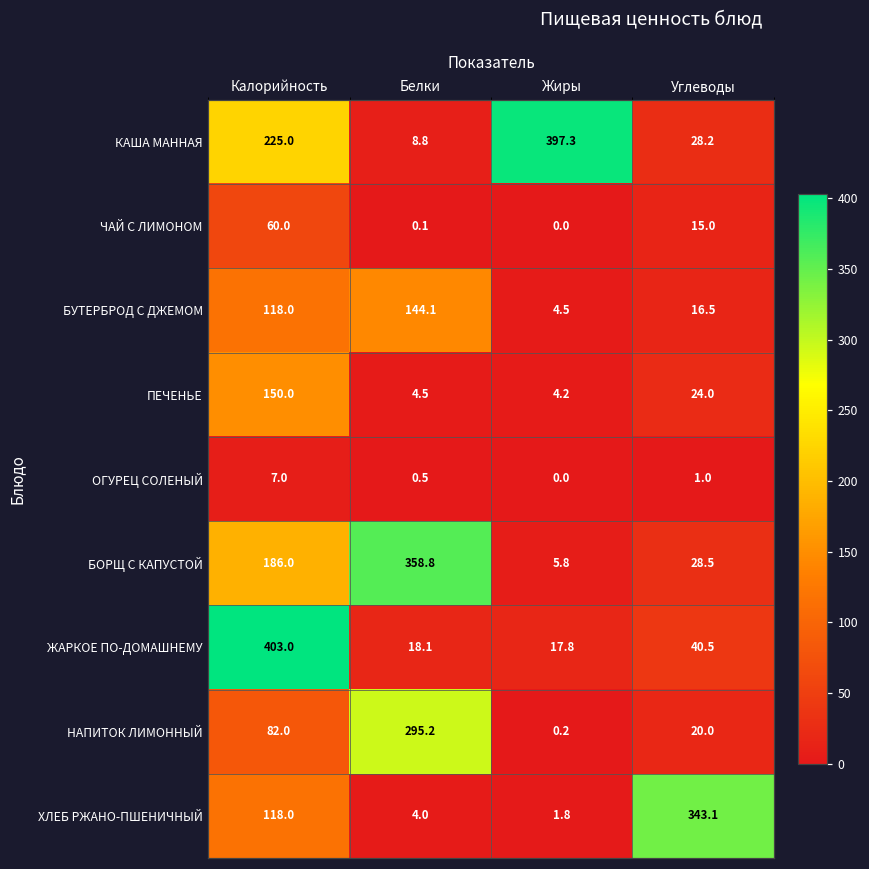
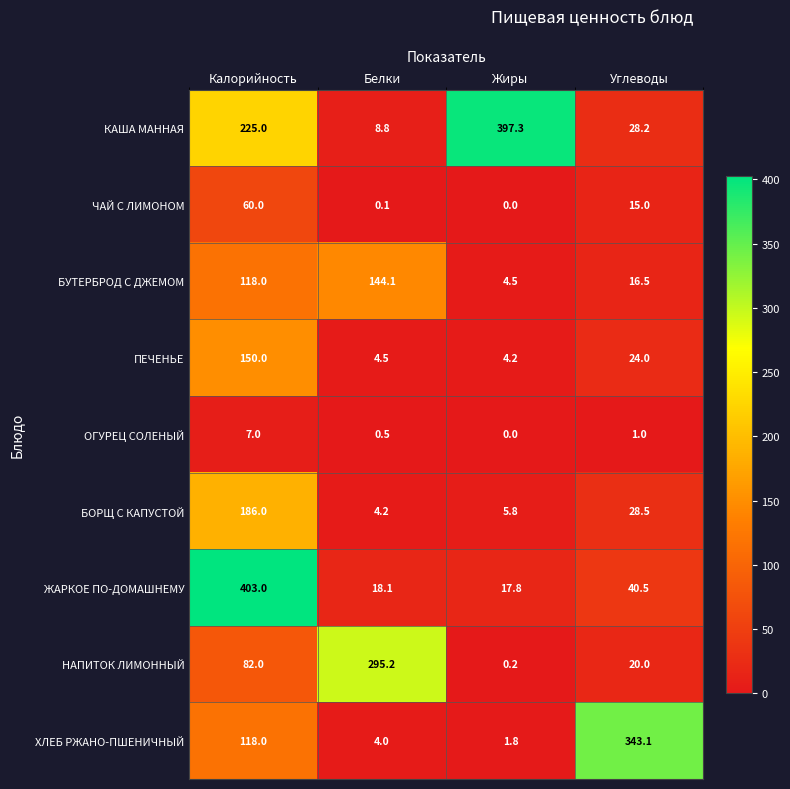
  {
    "КАША МАННАЯ": {
      "Калорийность": 225.0,
      "Белки": 8.8,
      "Жиры": 397.3,
      "Углеводы": 28.2
    },
    "ЧАЙ С ЛИМОНОМ": {
      "Калорийность": 60.0,
      "Белки": 0.1,
      "Жиры": 0.0,
      "Углеводы": 15.0
    },
    "БУТЕРБРОД С ДЖЕМОМ": {
      "Калорийность": 118.0,
      "Белки": 144.1,
      "Жиры": 4.5,
      "Углеводы": 16.5
    },
    "ПЕЧЕНЬЕ": {
      "Калорийность": 150.0,
      "Белки": 4.5,
      "Жиры": 4.2,
      "Углеводы": 24.0
    },
    "ОГУРЕЦ СОЛЕНЫЙ": {
      "Калорийность": 7.0,
      "Белки": 0.5,
      "Жиры": 0.0,
      "Углеводы": 1.0
    },
    "БОРЩ С КАПУСТОЙ": {
      "Калорийность": 186.0,
-     "Белки": 358.8,
+     "Белки": 4.2,
      "Жиры": 5.8,
      "Углеводы": 28.5
    },
    "ЖАРКОЕ ПО-ДОМАШНЕМУ": {
      "Калорийность": 403.0,
      "Белки": 18.1,
      "Жиры": 17.8,
      "Углеводы": 40.5
    },
    "НАПИТОК ЛИМОННЫЙ": {
      "Калорийность": 82.0,
      "Белки": 295.2,
      "Жиры": 0.2,
      "Углеводы": 20.0
    },
    "ХЛЕБ РЖАНО-ПШЕНИЧНЫЙ": {
      "Калорийность": 118.0,
      "Белки": 4.0,
      "Жиры": 1.8,
      "Углеводы": 343.1
    }
  }
